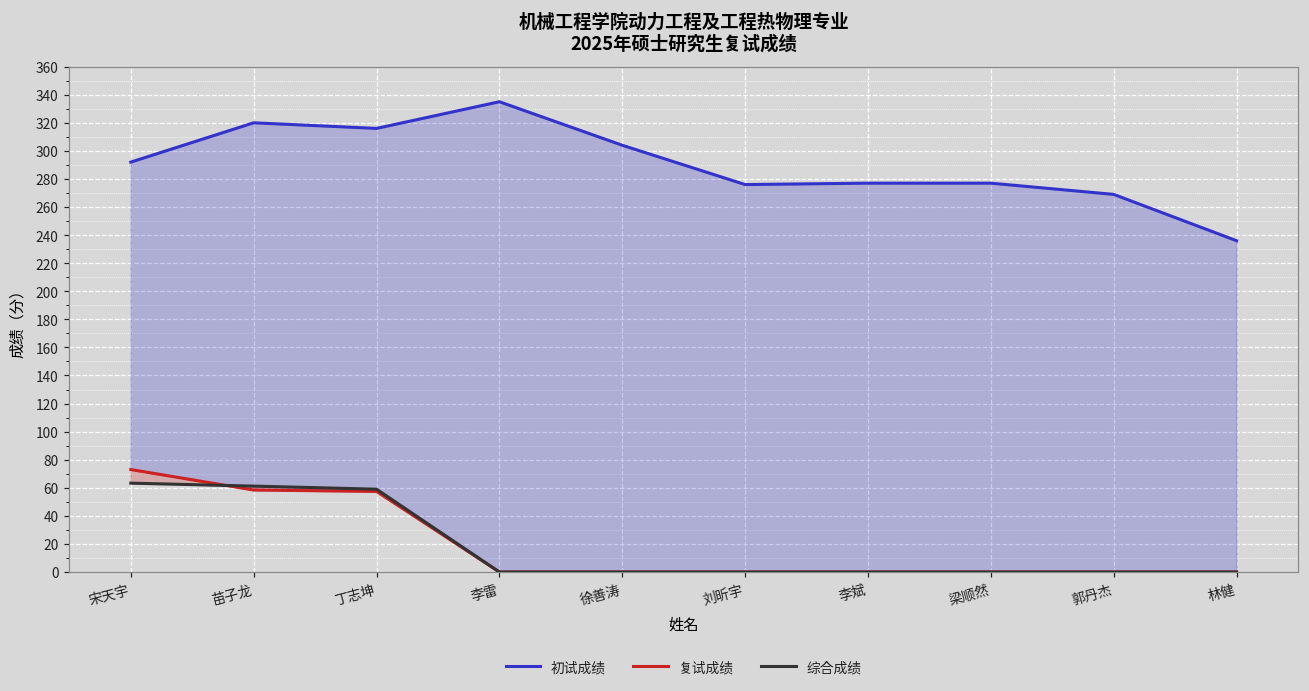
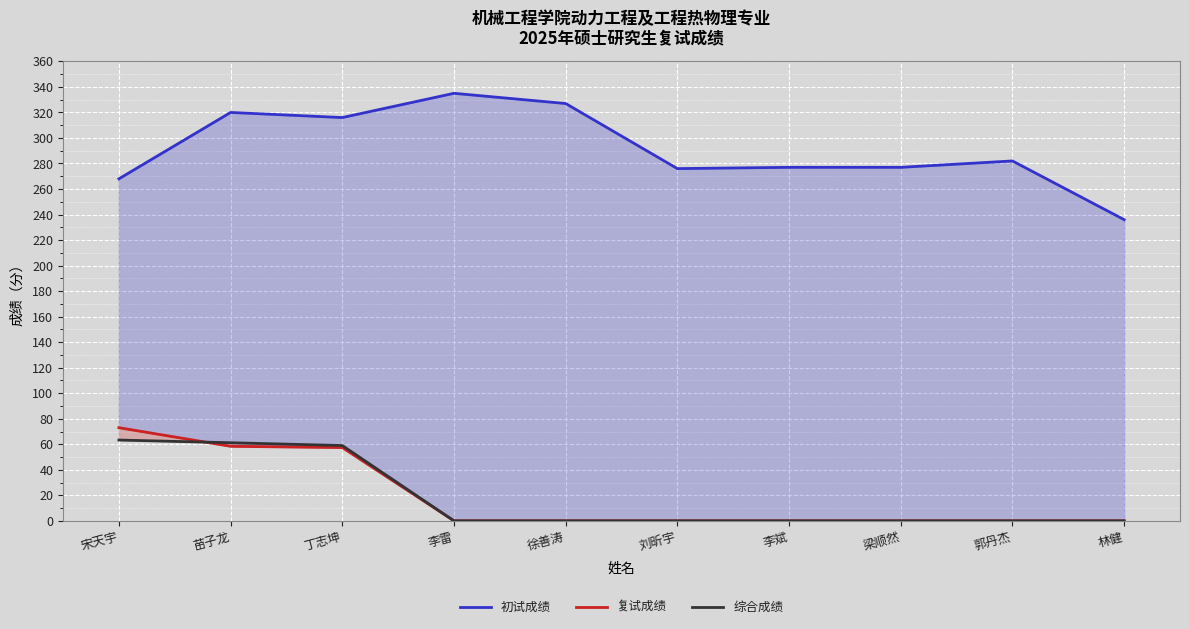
  {
    "初试成绩": {
-     "宋天宇": 292,
+     "宋天宇": 268,
      "苗子龙": 320,
      "丁志坤": 316,
      "李雷": 335,
-     "徐善涛": 304,
+     "徐善涛": 327,
      "刘昕宇": 276,
      "李斌": 277,
      "梁顺然": 277,
-     "郭丹杰": 269,
+     "郭丹杰": 282,
      "林健": 236
    },
    "综合成绩": {
      "宋天宇": 63
    }
  }
